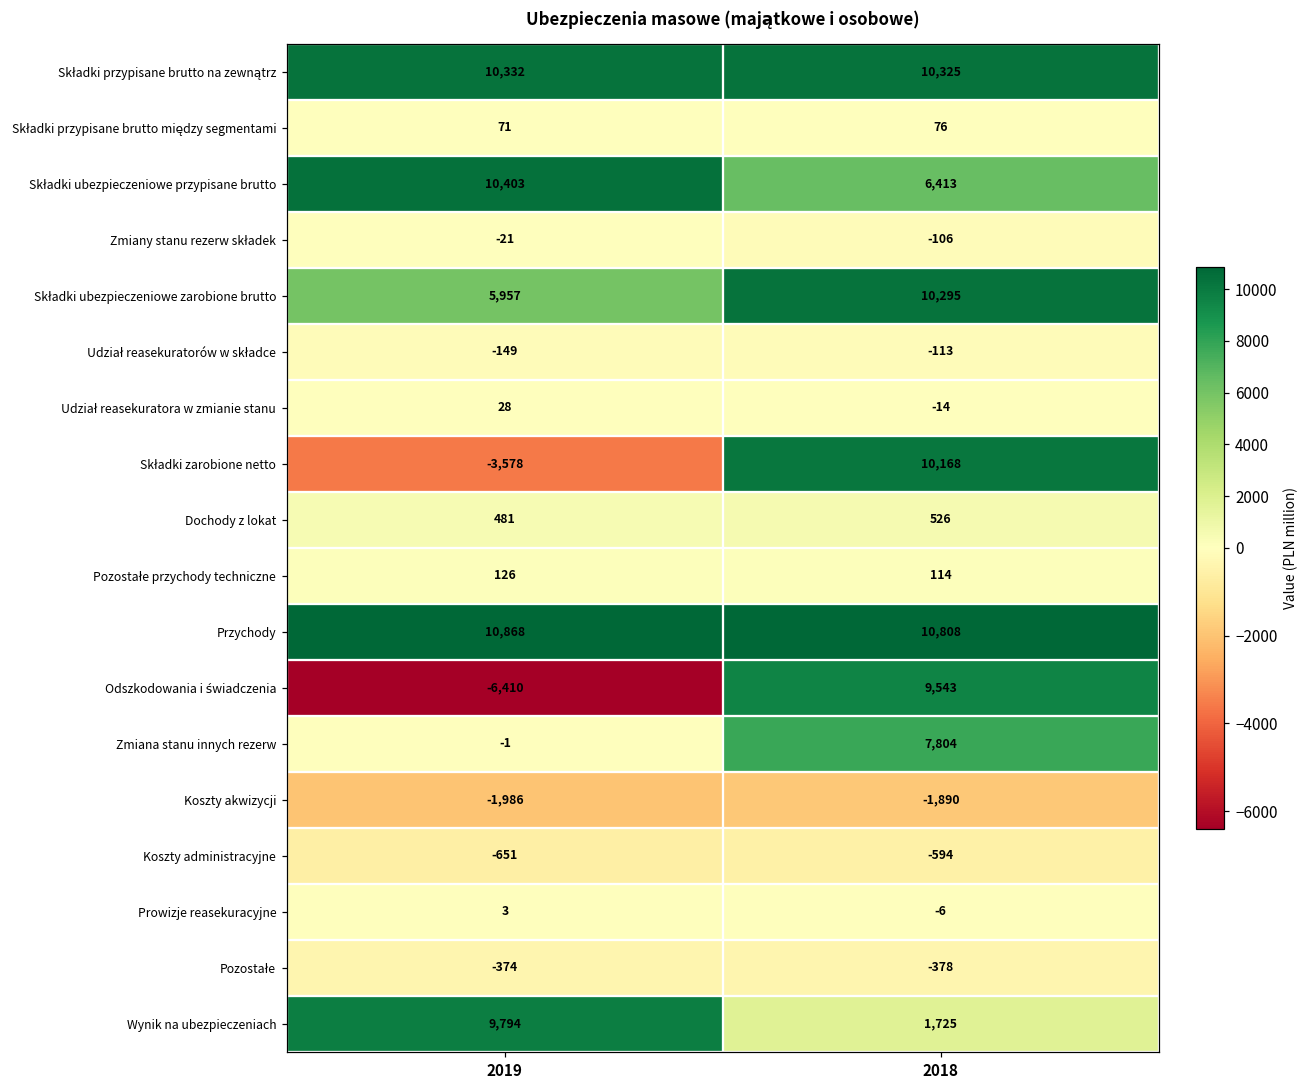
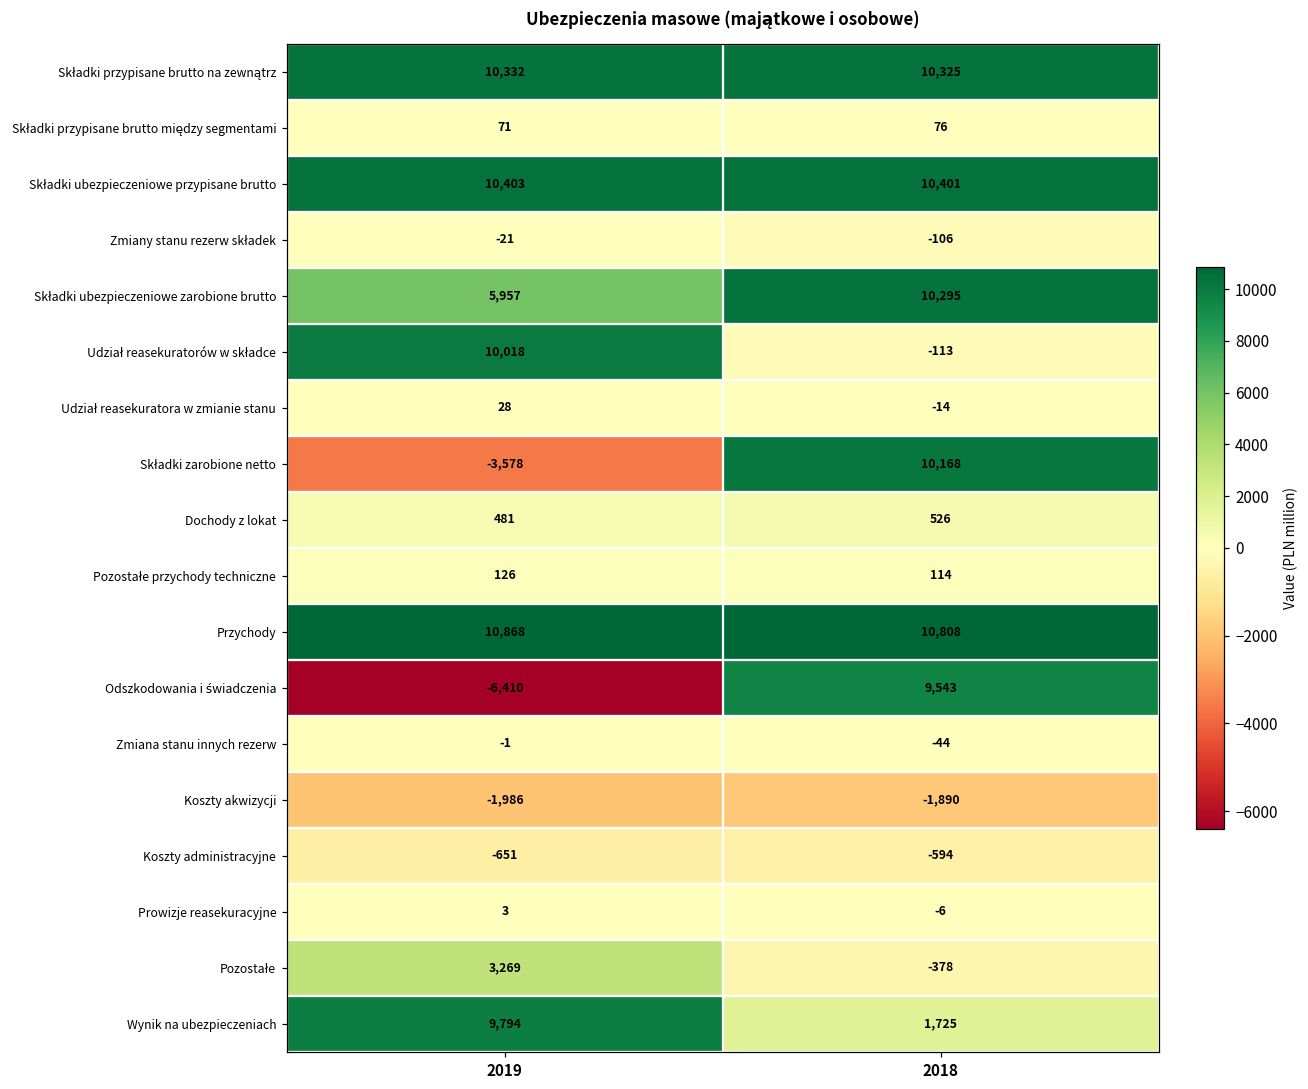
  {
    "Składki przypisane brutto na zewnątrz": {
      "2019": "10,332",
      "2018": "10,325"
    },
    "Składki przypisane brutto między segmentami": {
      "2019": "71",
      "2018": "76"
    },
    "Składki ubezpieczeniowe przypisane brutto": {
      "2019": "10,403",
-     "2018": "6,413"
+     "2018": "10,401"
    },
    "Zmiany stanu rezerw składek": {
      "2019": "-21",
      "2018": "-106"
    },
    "Składki ubezpieczeniowe zarobione brutto": {
      "2019": "5,957",
      "2018": "10,295"
    },
    "Udział reasekuratorów w składce": {
-     "2019": "-149",
+     "2019": "10,018",
      "2018": "-113"
    },
    "Udział reasekuratora w zmianie stanu": {
      "2019": "28",
      "2018": "-14"
    },
    "Składki zarobione netto": {
      "2019": "-3,578",
      "2018": "10,168"
    },
    "Dochody z lokat": {
      "2019": "481",
      "2018": "526"
    },
    "Pozostałe przychody techniczne": {
      "2019": "126",
      "2018": "114"
    },
    "Przychody": {
      "2019": "10,868",
      "2018": "10,808"
    },
    "Odszkodowania i świadczenia": {
      "2019": "-6,410",
      "2018": "9,543"
    },
    "Zmiana stanu innych rezerw": {
      "2019": "-1",
-     "2018": "7,804"
+     "2018": "-44"
    },
    "Koszty akwizycji": {
      "2019": "-1,986",
      "2018": "-1,890"
    },
    "Koszty administracyjne": {
      "2019": "-651",
      "2018": "-594"
    },
    "Prowizje reasekuracyjne": {
      "2019": "3",
      "2018": "-6"
    },
    "Pozostałe": {
-     "2019": "-374",
+     "2019": "3,269",
      "2018": "-378"
    },
    "Wynik na ubezpieczeniach": {
      "2019": "9,794",
      "2018": "1,725"
    }
  }
